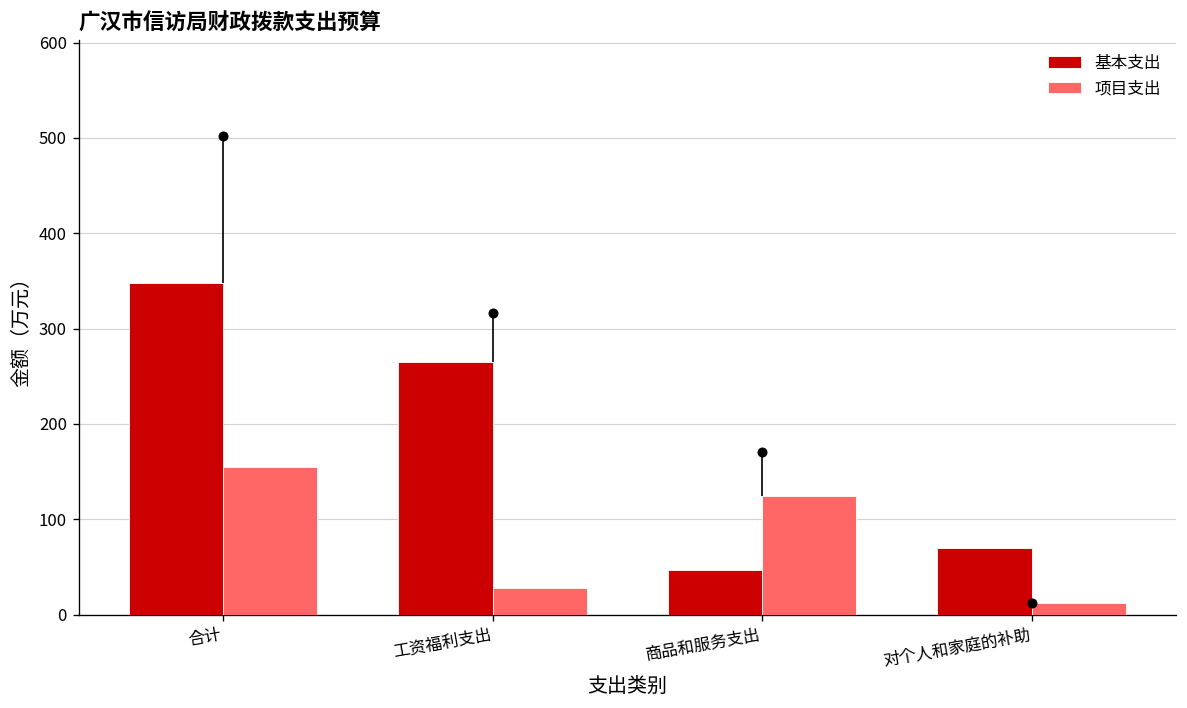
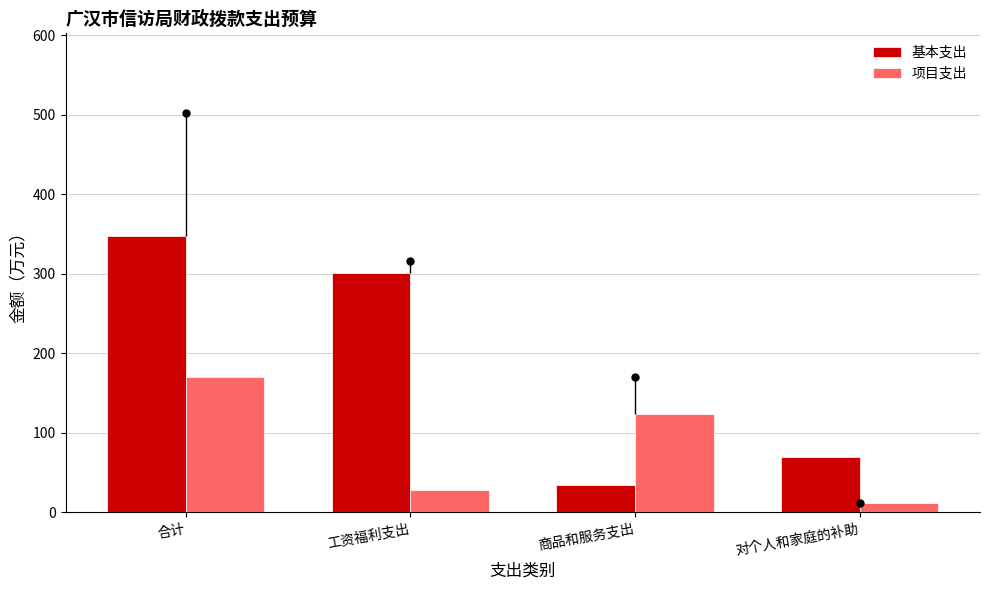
  {
    "基本支出": {
      "合计": 350,
-     "工资福利支出": 270,
-     "商品和服务支出": 50,
+     "工资福利支出": 300,
+     "商品和服务支出": 30,
      "对个人和家庭的补助": 70
    },
    "项目支出": {
-     "合计": 150,
+     "合计": 170,
      "工资福利支出": 30,
      "商品和服务支出": 120,
      "对个人和家庭的补助": 10
    }
  }
